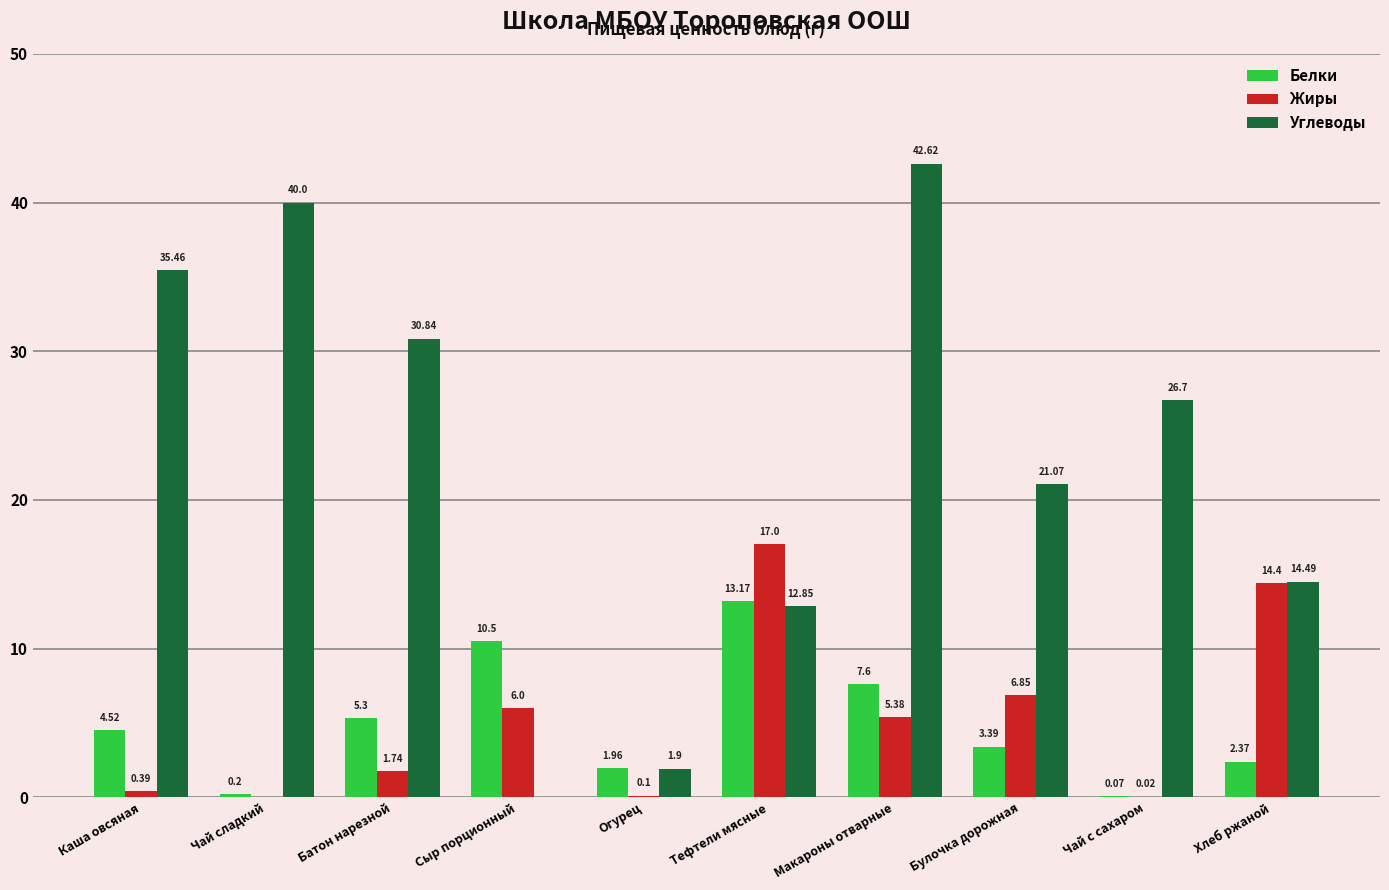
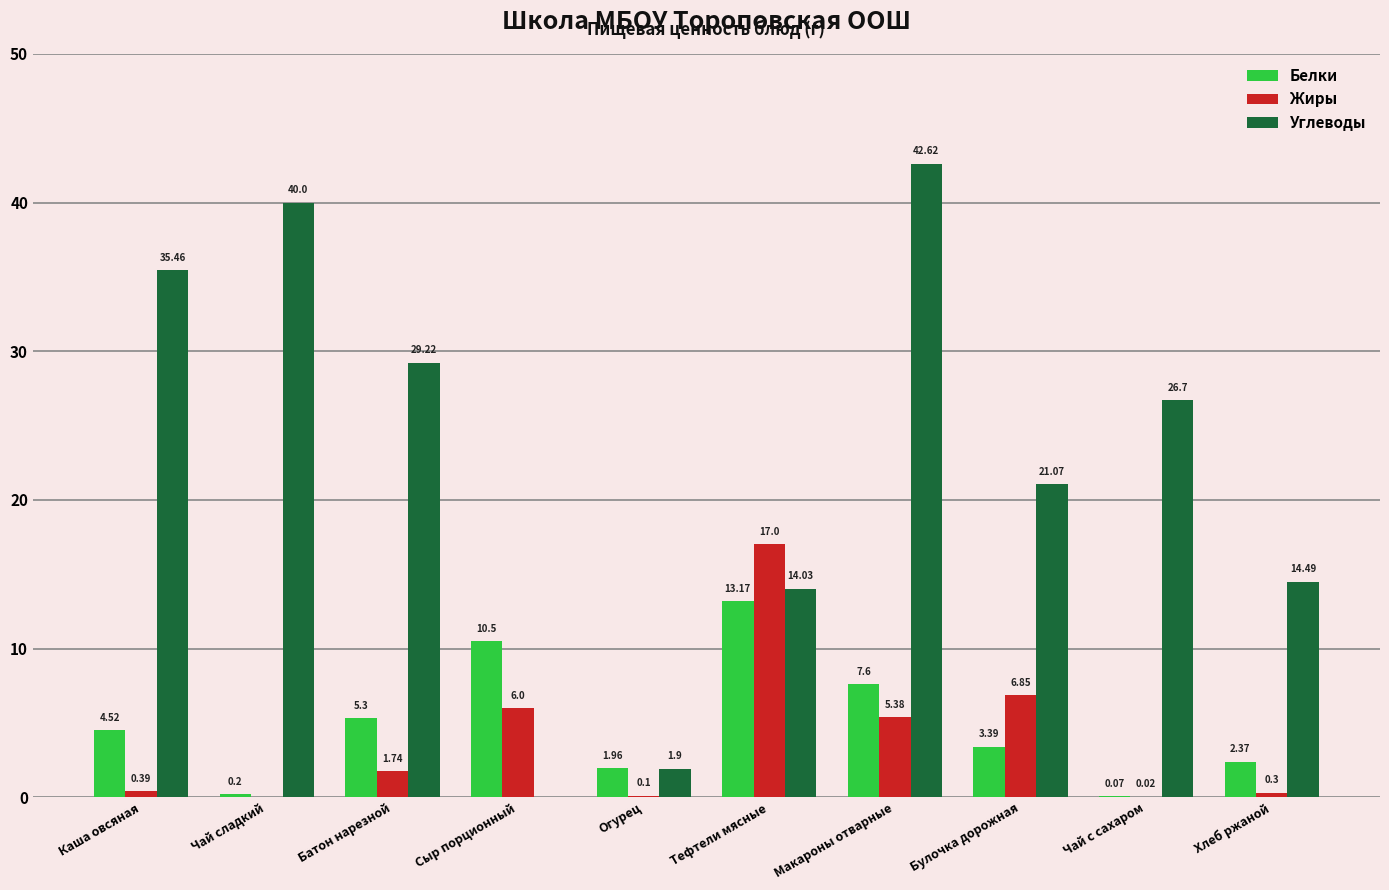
  {
    "Белки": {
      "Каша овсяная": 4.52,
      "Чай сладкий": 0.2,
      "Батон нарезной": 5.3,
      "Сыр порционный": 10.5,
      "Огурец": 1.96,
      "Тефтели мясные": 13.17,
      "Макароны отварные": 7.6,
      "Булочка дорожная": 3.39,
      "Чай с сахаром": 0.07,
      "Хлеб ржаной": 2.37
    },
    "Жиры": {
      "Каша овсяная": 0.39,
      "Батон нарезной": 1.74,
      "Сыр порционный": 6.0,
      "Огурец": 0.1,
      "Тефтели мясные": 17.0,
      "Макароны отварные": 5.38,
      "Булочка дорожная": 6.85,
      "Чай с сахаром": 0.02,
-     "Хлеб ржаной": 14.4
+     "Хлеб ржаной": 0.3
    },
    "Углеводы": {
      "Каша овсяная": 35.46,
      "Чай сладкий": 40.0,
-     "Батон нарезной": 30.84,
+     "Батон нарезной": 29.22,
      "Огурец": 1.9,
-     "Тефтели мясные": 12.85,
+     "Тефтели мясные": 14.03,
      "Макароны отварные": 42.62,
      "Булочка дорожная": 21.07,
      "Чай с сахаром": 26.7,
      "Хлеб ржаной": 14.49
    }
  }
